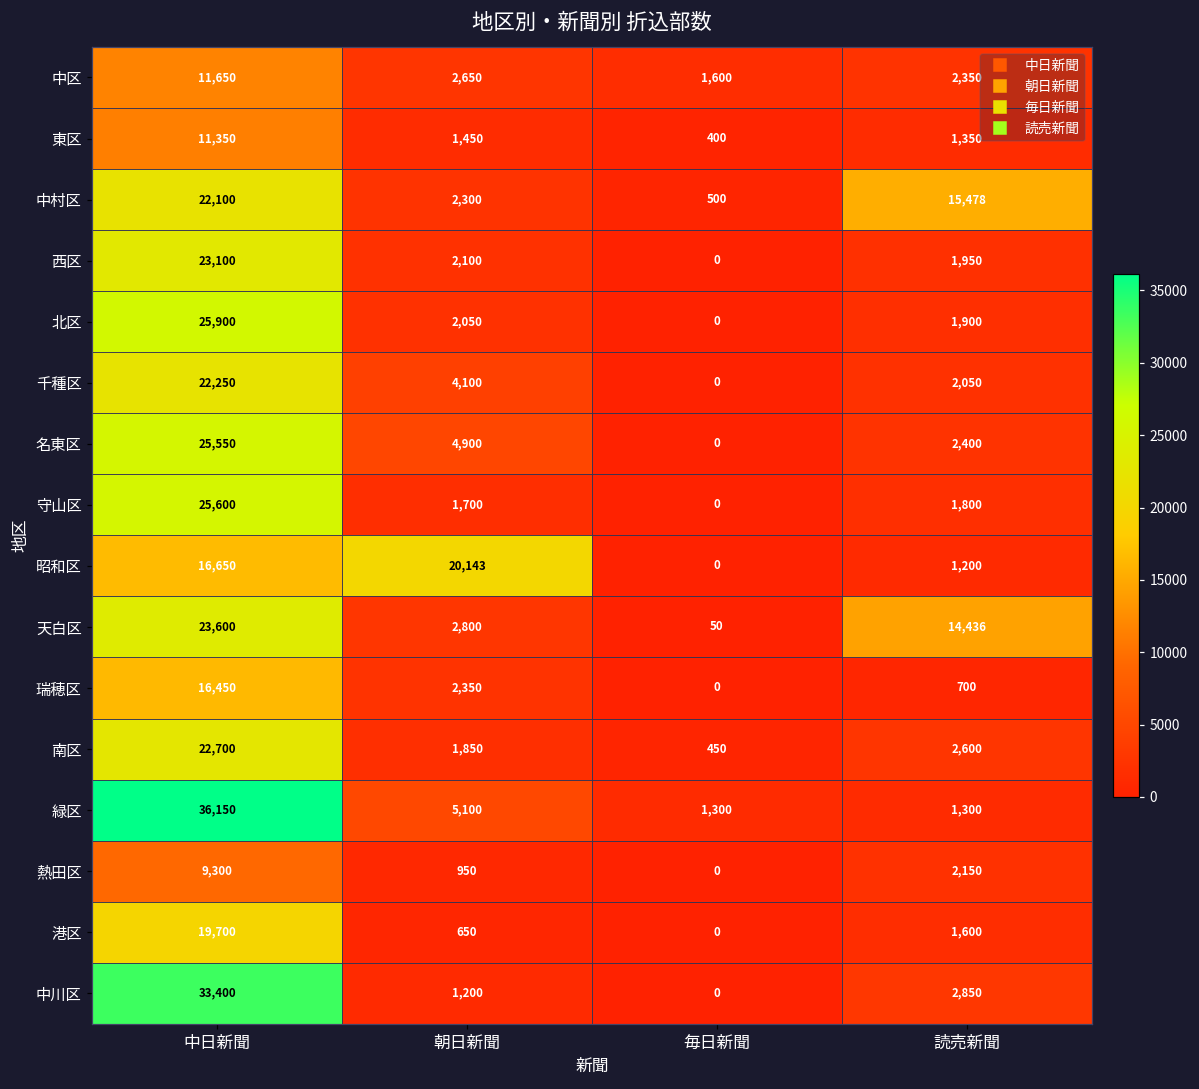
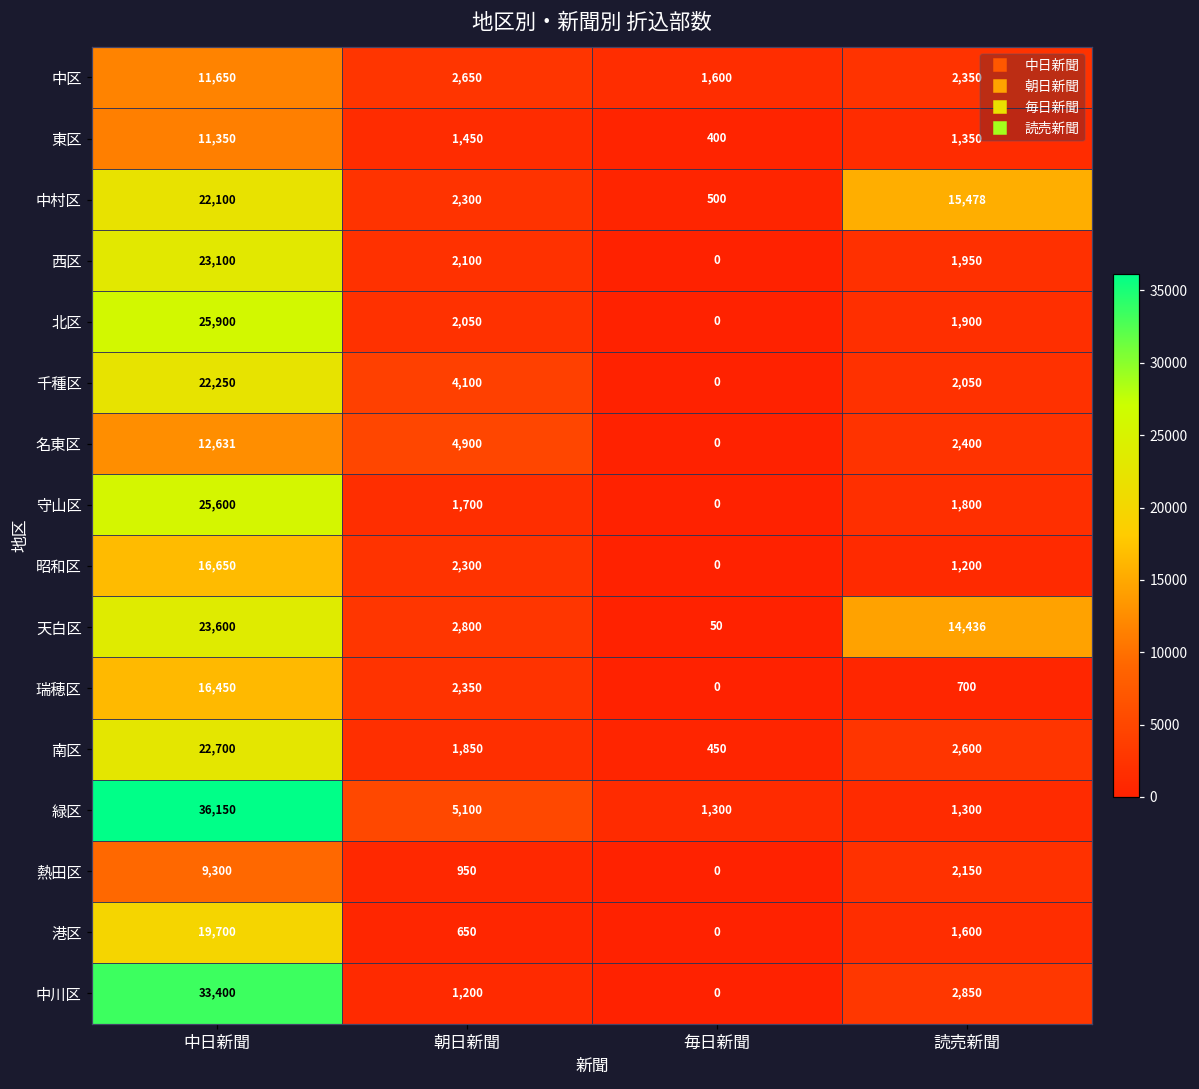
  {
    "中区": {
      "中日新聞": "11,650",
      "朝日新聞": "2,650",
      "毎日新聞": "1,600"
    },
    "東区": {
      "中日新聞": "11,350",
      "朝日新聞": "1,450",
      "毎日新聞": "400"
    },
    "中村区": {
      "中日新聞": "22,100",
      "朝日新聞": "2,300",
      "毎日新聞": "500",
      "読売新聞": "15,478"
    },
    "西区": {
      "中日新聞": "23,100",
      "朝日新聞": "2,100",
      "毎日新聞": "0",
      "読売新聞": "1,950"
    },
    "北区": {
      "中日新聞": "25,900",
      "朝日新聞": "2,050",
      "毎日新聞": "0",
      "読売新聞": "1,900"
    },
    "千種区": {
      "中日新聞": "22,250",
      "朝日新聞": "4,100",
      "毎日新聞": "0",
      "読売新聞": "2,050"
    },
    "名東区": {
-     "中日新聞": "25,550",
+     "中日新聞": "12,631",
      "朝日新聞": "4,900",
      "毎日新聞": "0",
      "読売新聞": "2,400"
    },
    "守山区": {
      "中日新聞": "25,600",
      "朝日新聞": "1,700",
      "毎日新聞": "0",
      "読売新聞": "1,800"
    },
    "昭和区": {
      "中日新聞": "16,650",
-     "朝日新聞": "20,143",
+     "朝日新聞": "2,300",
      "毎日新聞": "0",
      "読売新聞": "1,200"
    },
    "天白区": {
      "中日新聞": "23,600",
      "朝日新聞": "2,800",
      "毎日新聞": "50",
      "読売新聞": "14,436"
    },
    "瑞穂区": {
      "中日新聞": "16,450",
      "朝日新聞": "2,350",
      "毎日新聞": "0",
      "読売新聞": "700"
    },
    "南区": {
      "中日新聞": "22,700",
      "朝日新聞": "1,850",
      "毎日新聞": "450",
      "読売新聞": "2,600"
    },
    "緑区": {
      "中日新聞": "36,150",
      "朝日新聞": "5,100",
      "毎日新聞": "1,300",
      "読売新聞": "1,300"
    },
    "熱田区": {
      "中日新聞": "9,300",
      "朝日新聞": "950",
      "毎日新聞": "0",
      "読売新聞": "2,150"
    },
    "港区": {
      "中日新聞": "19,700",
      "朝日新聞": "650",
      "毎日新聞": "0",
      "読売新聞": "1,600"
    },
    "中川区": {
      "中日新聞": "33,400",
      "朝日新聞": "1,200",
      "毎日新聞": "0",
      "読売新聞": "2,850"
    }
  }
